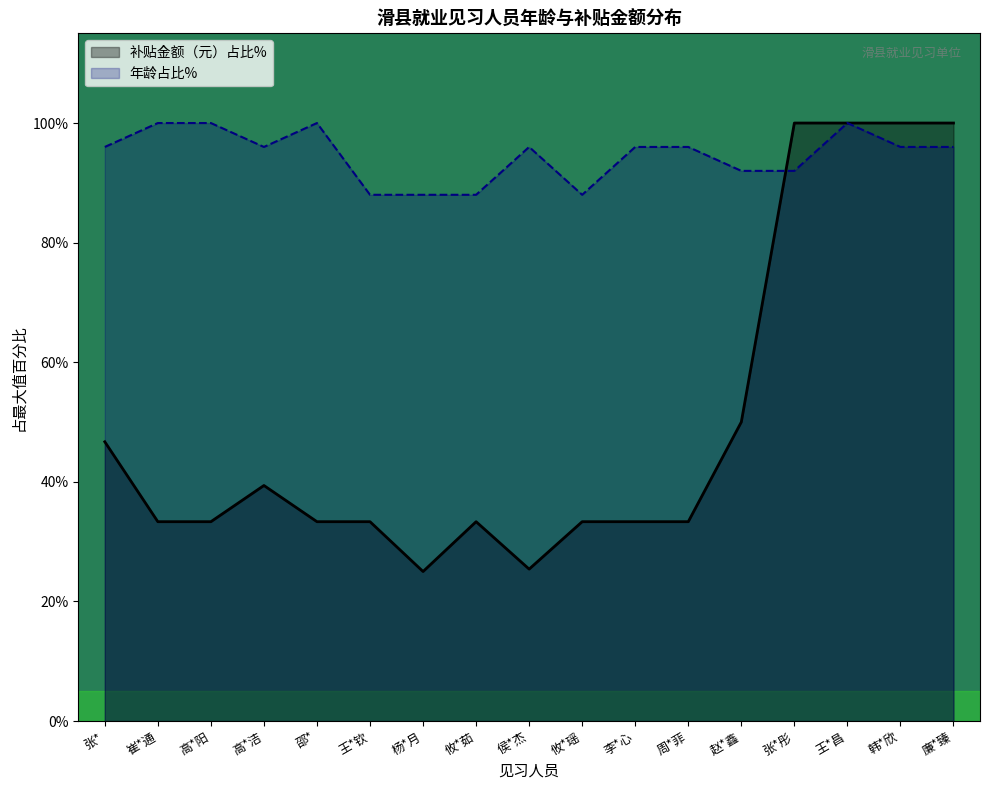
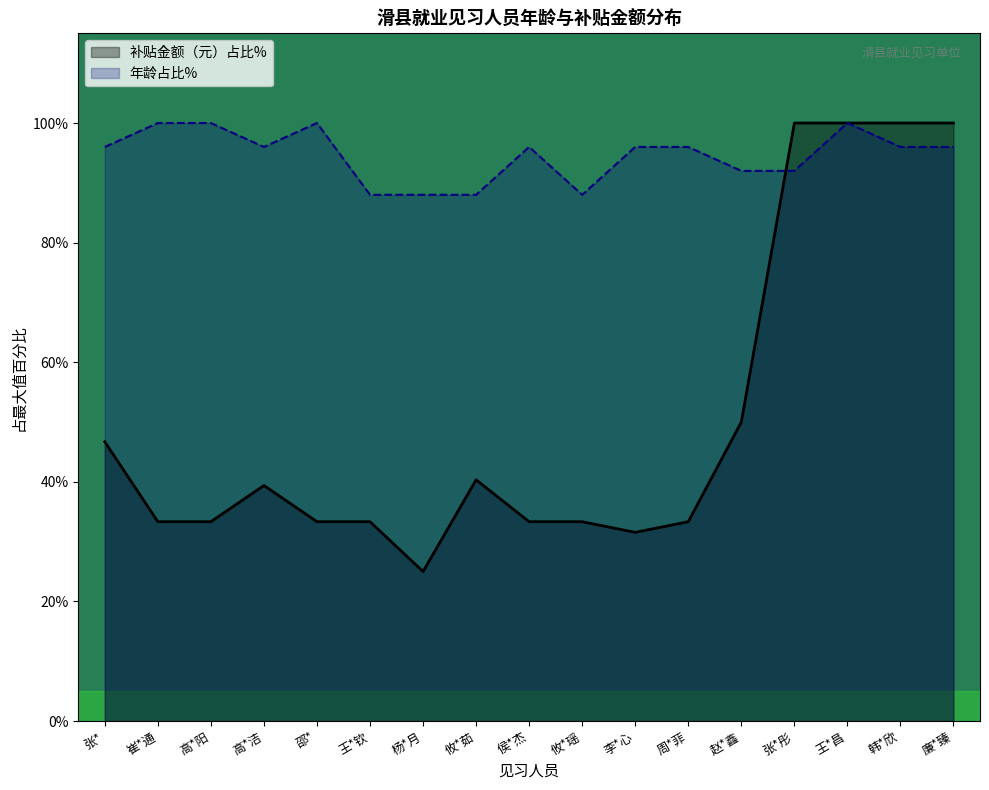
  {
    "补贴金额（元）占比%": {
      "张*": "47%",
      "崔*通": "33%",
      "高*阳": "33%",
      "高*洁": "39%",
      "邵*": "33%",
      "王*钦": "33%",
      "杨*月": "25%",
-     "攸*茹": "33%",
-     "侯*杰": "25%",
+     "攸*茹": "40%",
+     "侯*杰": "33%",
      "攸*瑶": "33%",
-     "李*心": "33%",
+     "李*心": "32%",
      "周*菲": "33%",
      "赵*鑫": "50%",
      "张*彤": "100%",
      "韩*欣": "100%",
      "廉*臻": "100%"
    },
    "年龄占比%": {
      "张*": "96%",
      "崔*通": "100%",
      "高*阳": "100%",
      "高*洁": "96%",
      "邵*": "100%",
      "王*钦": "88%",
      "杨*月": "88%",
      "攸*茹": "88%",
      "侯*杰": "96%",
      "攸*瑶": "88%",
      "李*心": "96%",
      "周*菲": "96%",
      "赵*鑫": "92%",
      "张*彤": "92%",
      "韩*欣": "96%",
      "廉*臻": "96%"
    }
  }
